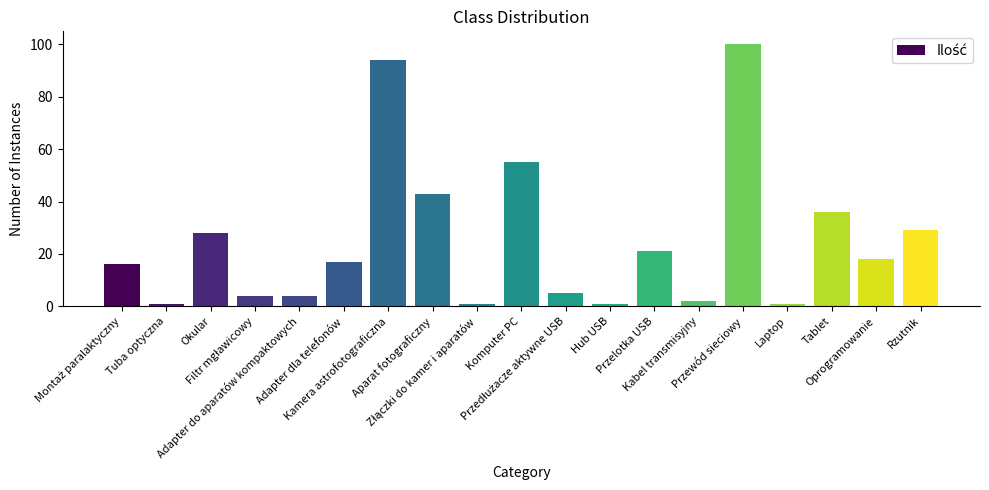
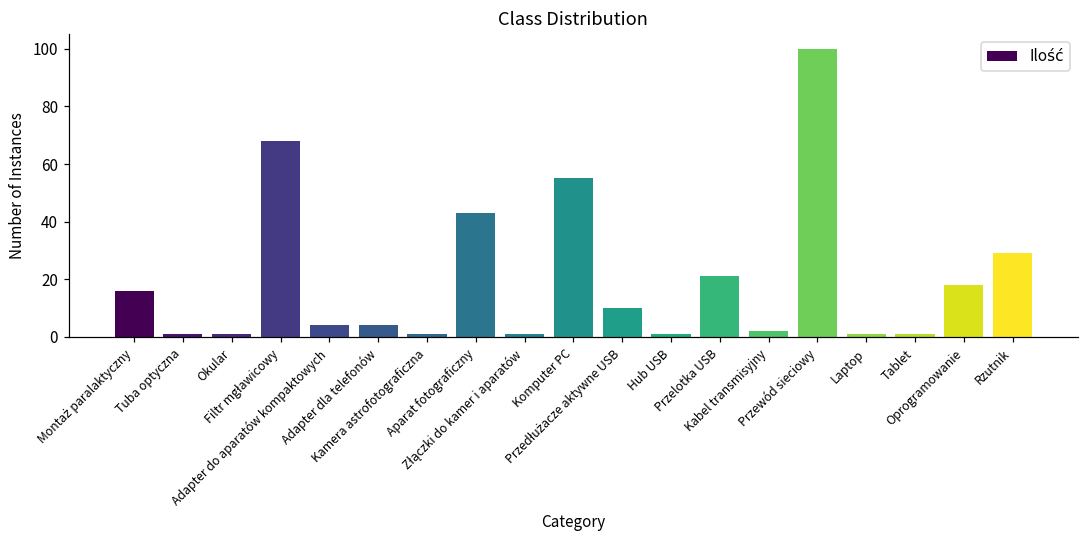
  {
    "Montaż paralaktyczny": 16,
    "Tuba optyczna": 1,
-   "Okular": 28,
-   "Filtr mgławicowy": 4,
+   "Okular": 1,
+   "Filtr mgławicowy": 68,
    "Adapter do aparatów kompaktowych": 4,
-   "Adapter dla telefonów": 17,
-   "Kamera astrofotograficzna": 94,
+   "Adapter dla telefonów": 4,
+   "Kamera astrofotograficzna": 1,
    "Aparat fotograficzny": 43,
    "Złączki do kamer i aparatów": 1,
    "Komputer PC": 55,
-   "Przedłużacze aktywne USB": 5,
+   "Przedłużacze aktywne USB": 10,
    "Hub USB": 1,
    "Przelotka USB": 21,
    "Kabel transmisyjny": 2,
    "Przewód sieciowy": 100,
    "Laptop": 1,
-   "Tablet": 36,
+   "Tablet": 1,
    "Oprogramowanie": 18,
    "Rzutnik": 29
  }
